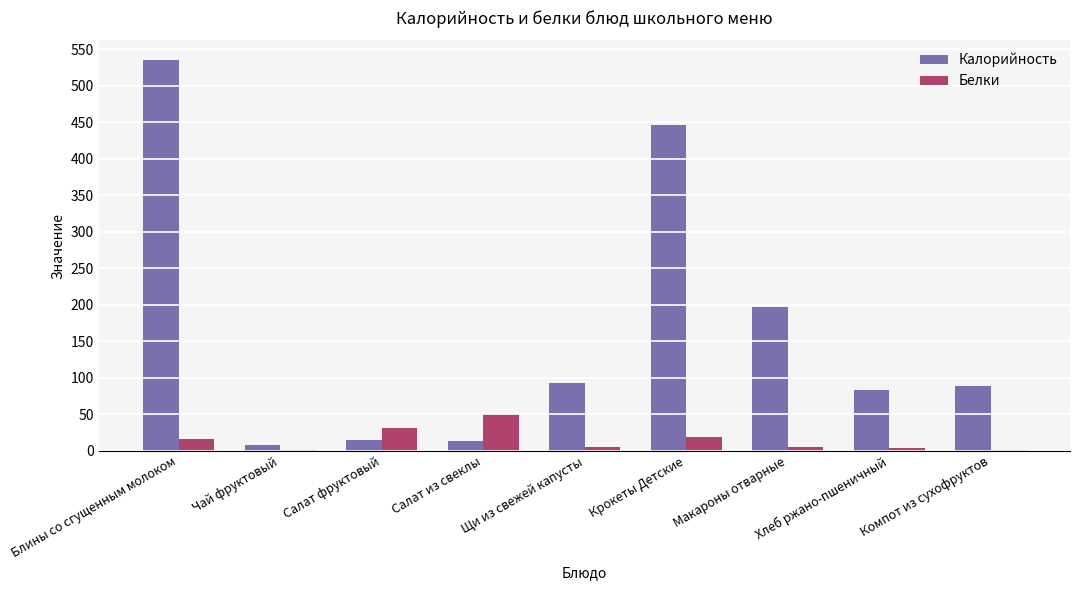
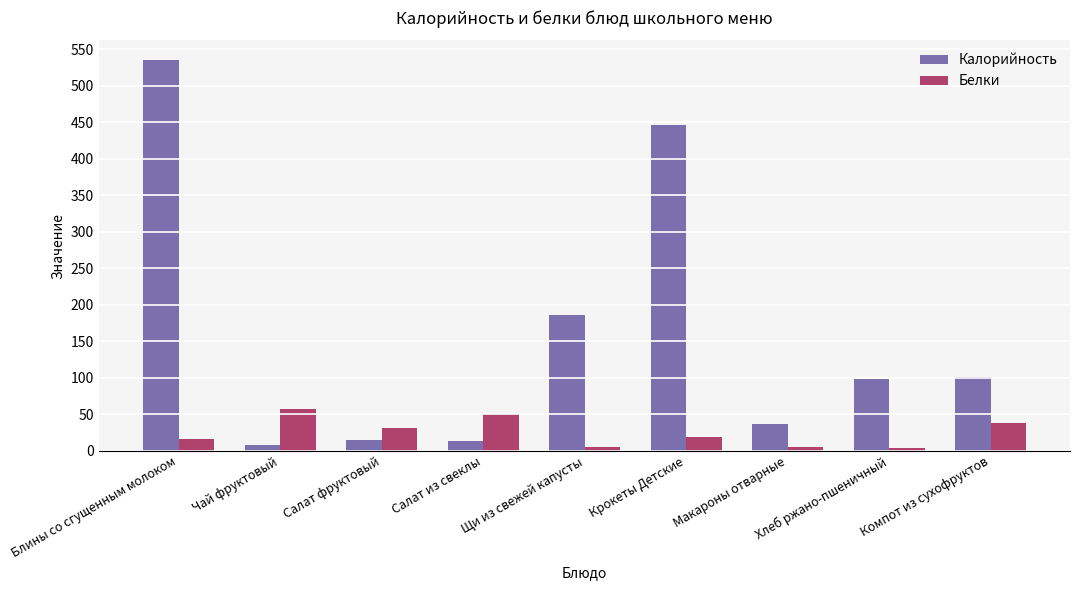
  {
    "Калорийность": {
      "Блины со сгущенным молоком": 540,
      "Чай фруктовый": 10,
      "Салат фруктовый": 20,
      "Салат из свеклы": 10,
-     "Щи из свежей капусты": 90,
+     "Щи из свежей капусты": 190,
      "Крокеты Детские": 450,
-     "Макароны отварные": 200,
-     "Хлеб ржано-пшеничный": 80,
-     "Компот из сухофруктов": 90
+     "Макароны отварные": 40,
+     "Хлеб ржано-пшеничный": 100,
+     "Компот из сухофруктов": 100
    },
    "Белки": {
      "Блины со сгущенным молоком": 20,
-     "Чай фруктовый": 0,
+     "Чай фруктовый": 60,
      "Салат фруктовый": 30,
      "Салат из свеклы": 50,
      "Щи из свежей капусты": 0,
      "Крокеты Детские": 20,
      "Макароны отварные": 10,
-     "Компот из сухофруктов": 0
+     "Компот из сухофруктов": 40
    }
  }
